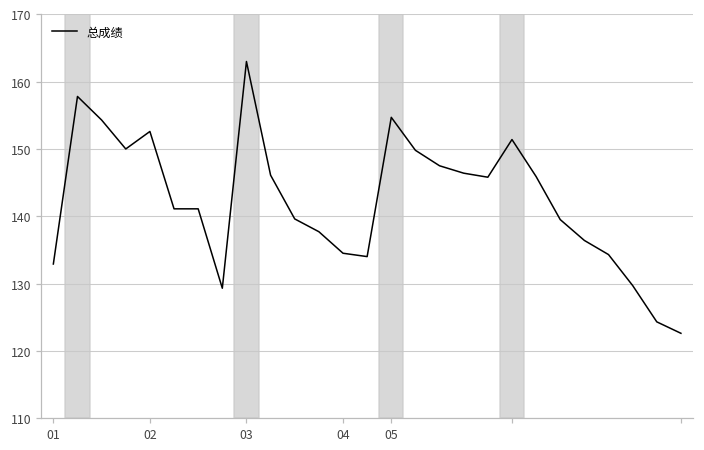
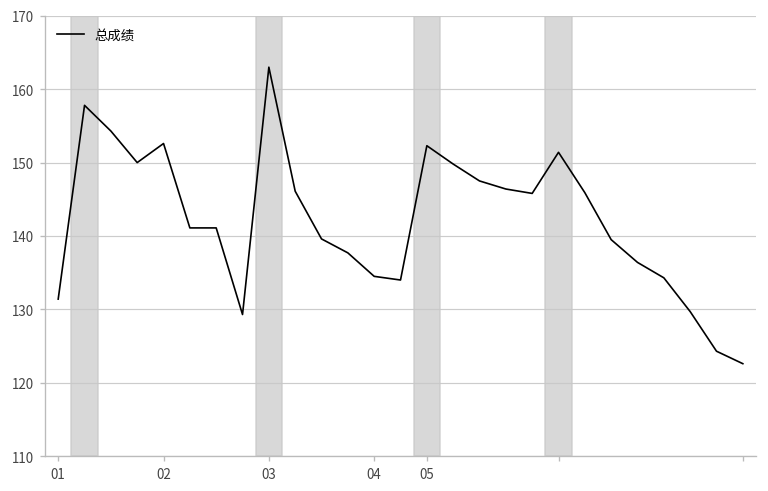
  {
-   "01": 133,
+   "01": 131,
    "02": 153,
    "03": 163,
    "04": 135,
-   "05": 155
+   "05": 152
  }
